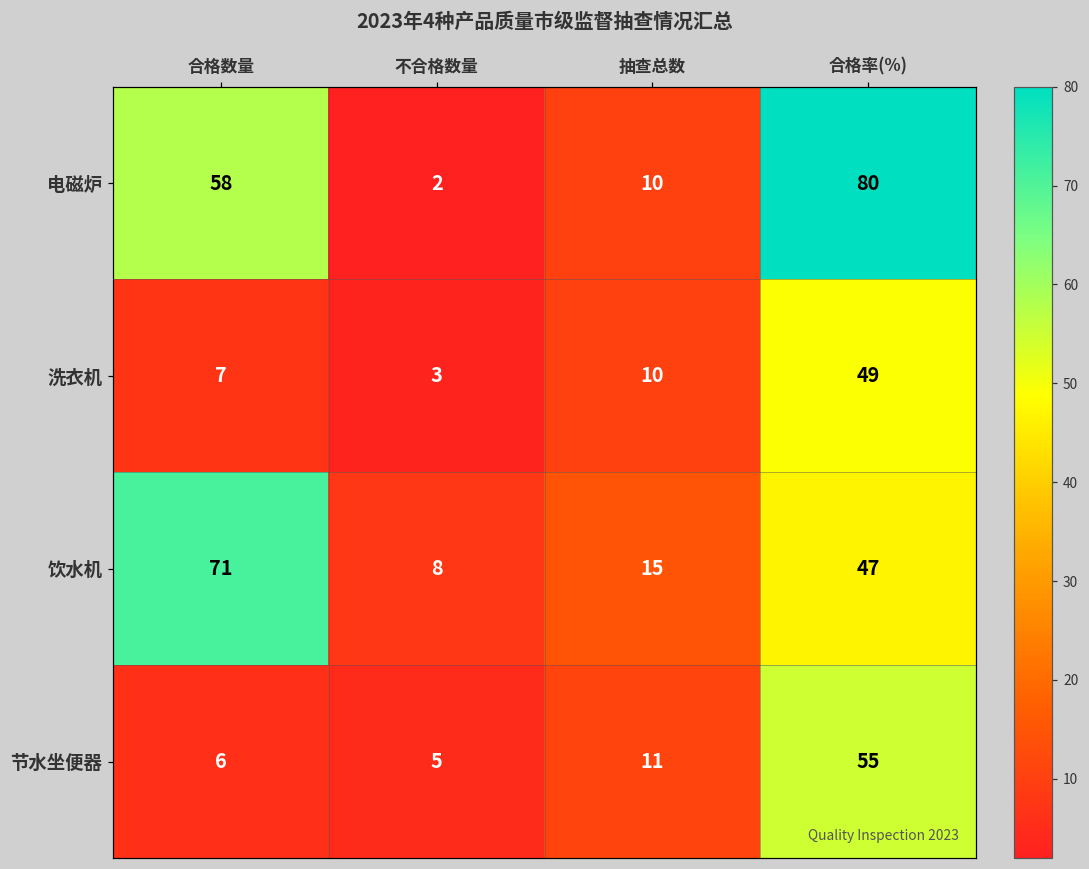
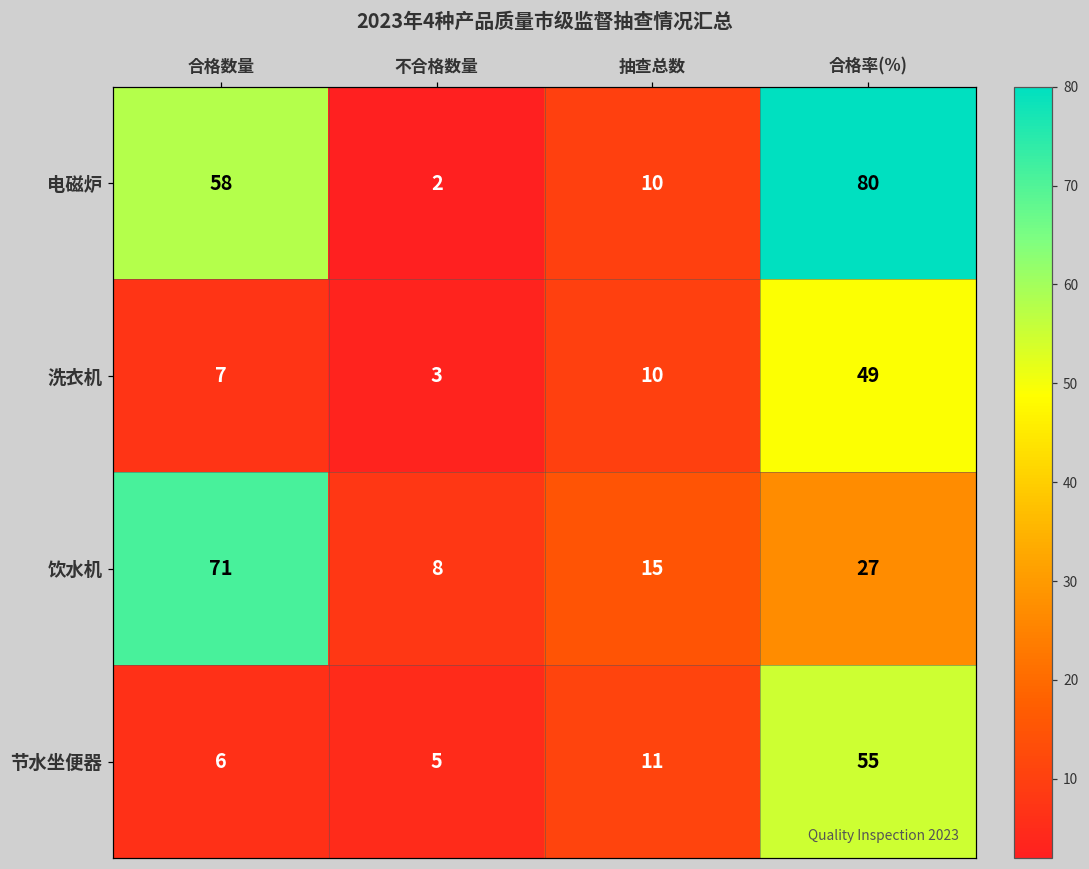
  {
    "电磁炉": {
      "合格数量": 58,
      "不合格数量": 2,
      "抽查总数": 10,
      "合格率(%)": 80
    },
    "洗衣机": {
      "合格数量": 7,
      "不合格数量": 3,
      "抽查总数": 10,
      "合格率(%)": 49
    },
    "饮水机": {
      "合格数量": 71,
      "不合格数量": 8,
      "抽查总数": 15,
-     "合格率(%)": 47
+     "合格率(%)": 27
    },
    "节水坐便器": {
      "合格数量": 6,
      "不合格数量": 5,
      "抽查总数": 11
    }
  }
